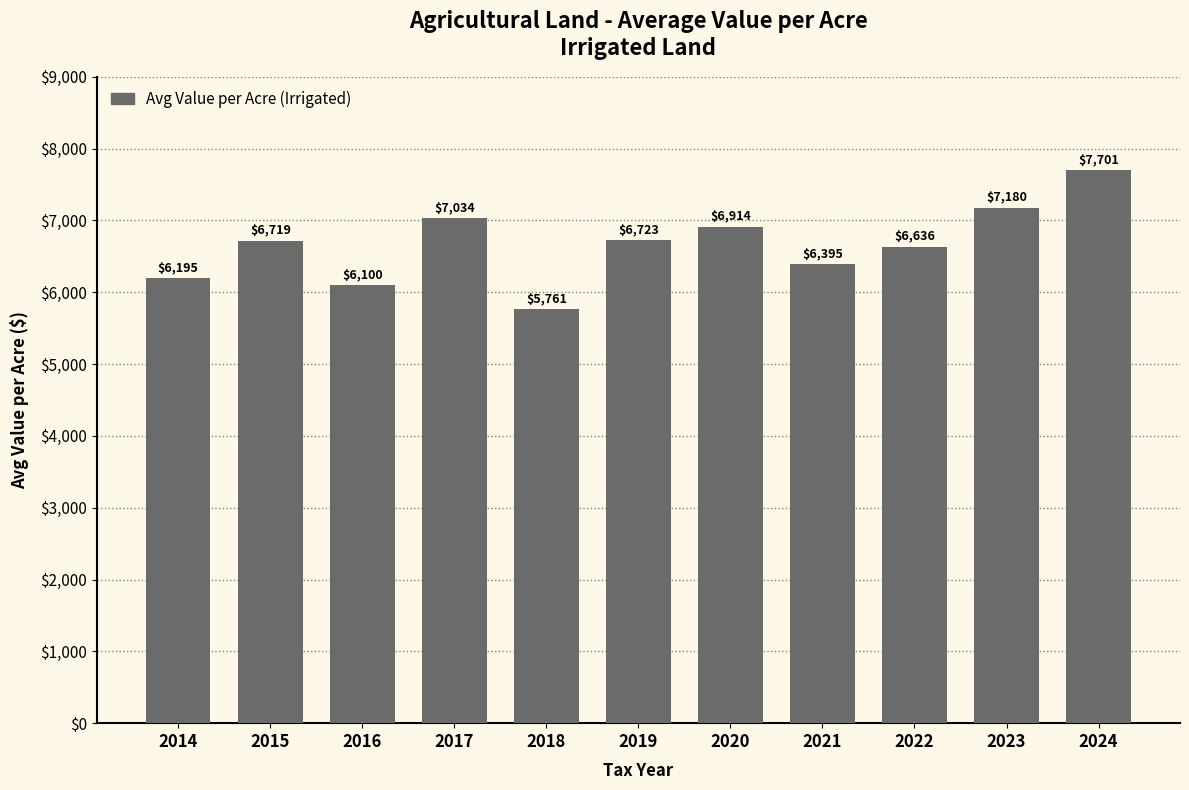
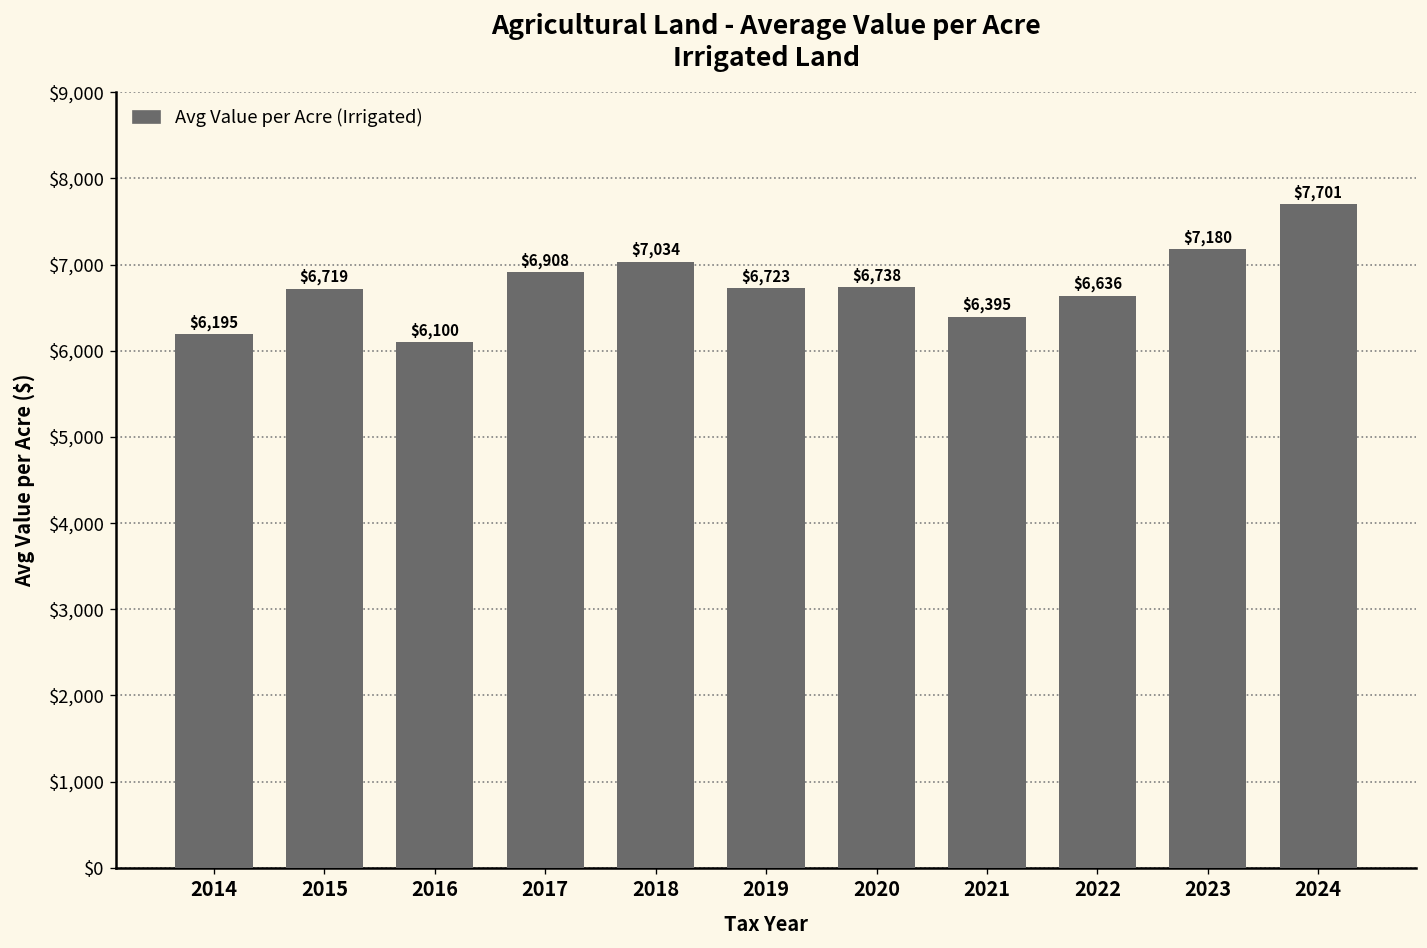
  {
    "2014": "$6,195",
    "2015": "$6,719",
    "2016": "$6,100",
-   "2017": "$7,034",
-   "2018": "$5,761",
+   "2017": "$6,908",
+   "2018": "$7,034",
    "2019": "$6,723",
-   "2020": "$6,914",
+   "2020": "$6,738",
    "2021": "$6,395",
    "2022": "$6,636",
    "2023": "$7,180",
    "2024": "$7,701"
  }
